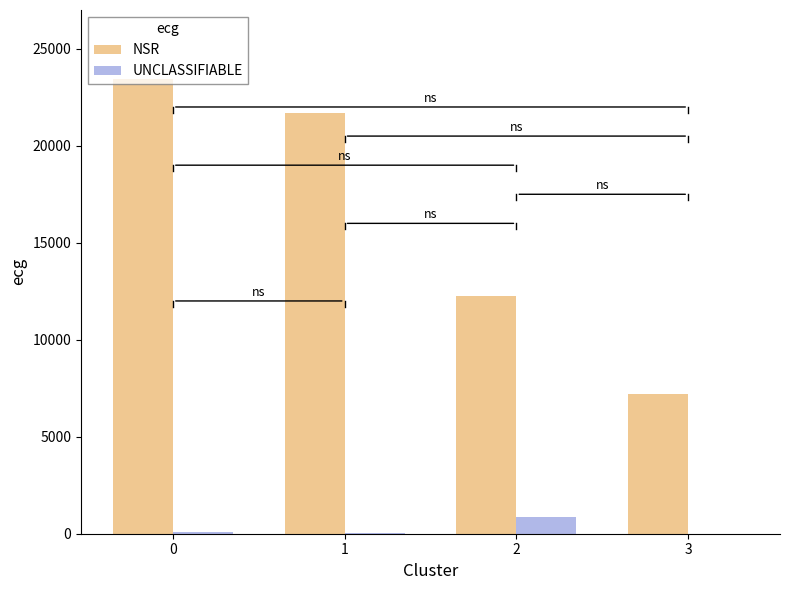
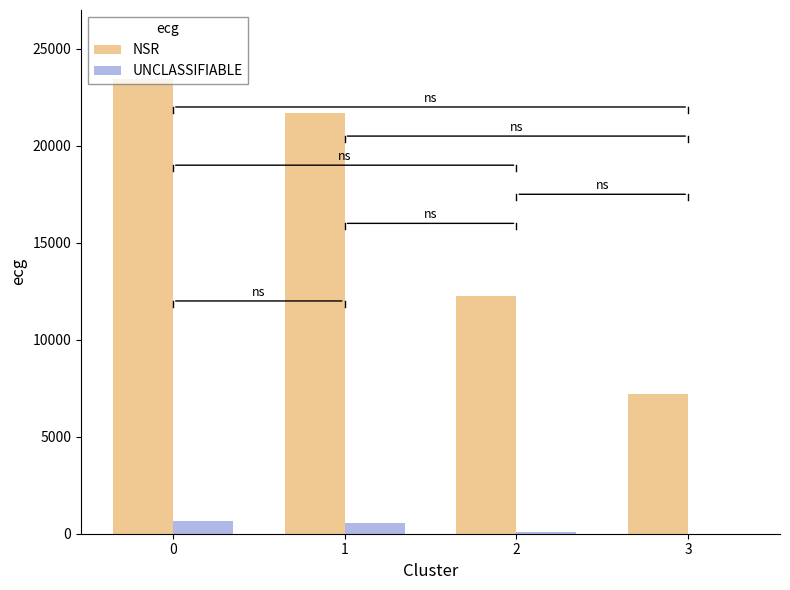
  {
    "NSR": {
      "1": 21700,
      "2": 12300,
      "3": 7200
    },
    "UNCLASSIFIABLE": {
-     "0": 100,
-     "1": 0,
-     "2": 900
+     "0": 600,
+     "1": 600,
+     "2": 100
    }
  }
